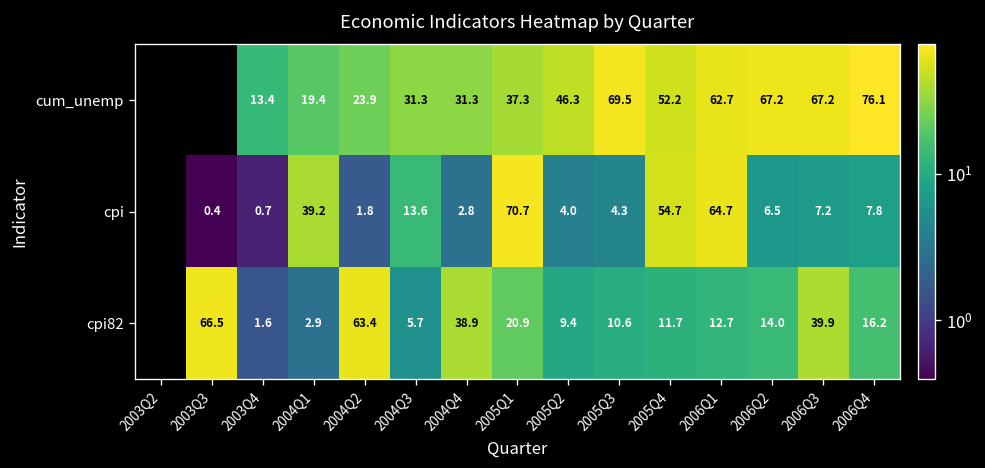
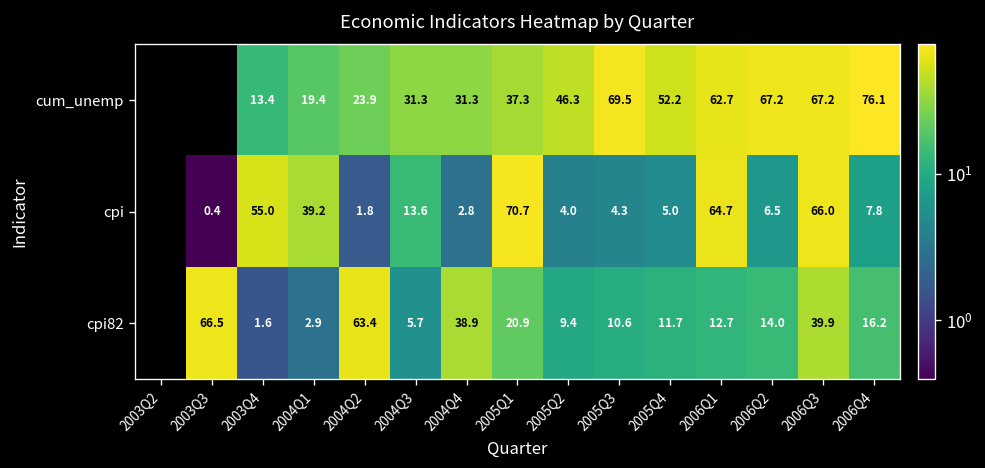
  {
    "cum_unemp": {
      "2003Q4": 13.4,
      "2004Q1": 19.4,
      "2004Q2": 23.9,
      "2004Q3": 31.3,
      "2004Q4": 31.3,
      "2005Q1": 37.3,
      "2005Q2": 46.3,
      "2005Q3": 69.5,
      "2005Q4": 52.2,
      "2006Q1": 62.7,
      "2006Q2": 67.2,
      "2006Q3": 67.2,
      "2006Q4": 76.1
    },
    "cpi": {
      "2003Q3": 0.4,
-     "2003Q4": 0.7,
+     "2003Q4": 55.0,
      "2004Q1": 39.2,
      "2004Q2": 1.8,
      "2004Q3": 13.6,
      "2004Q4": 2.8,
      "2005Q1": 70.7,
      "2005Q2": 4.0,
      "2005Q3": 4.3,
-     "2005Q4": 54.7,
+     "2005Q4": 5.0,
      "2006Q1": 64.7,
      "2006Q2": 6.5,
-     "2006Q3": 7.2,
+     "2006Q3": 66.0,
      "2006Q4": 7.8
    },
    "cpi82": {
      "2003Q3": 66.5,
      "2003Q4": 1.6,
      "2004Q1": 2.9,
      "2004Q2": 63.4,
      "2004Q3": 5.7,
      "2004Q4": 38.9,
      "2005Q1": 20.9,
      "2005Q2": 9.4,
      "2005Q3": 10.6,
      "2005Q4": 11.7,
      "2006Q1": 12.7,
      "2006Q2": 14.0,
      "2006Q3": 39.9,
      "2006Q4": 16.2
    }
  }
